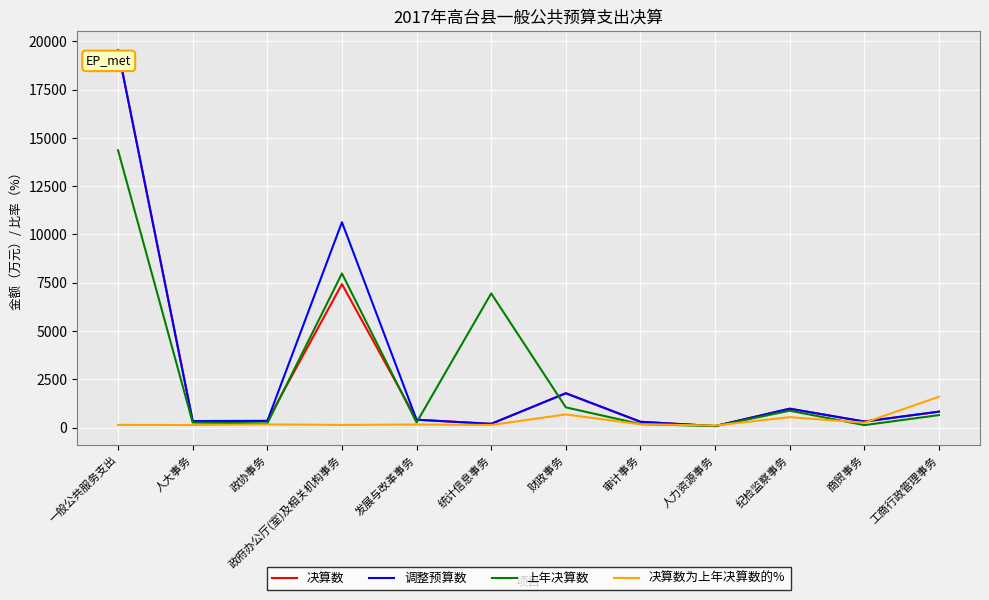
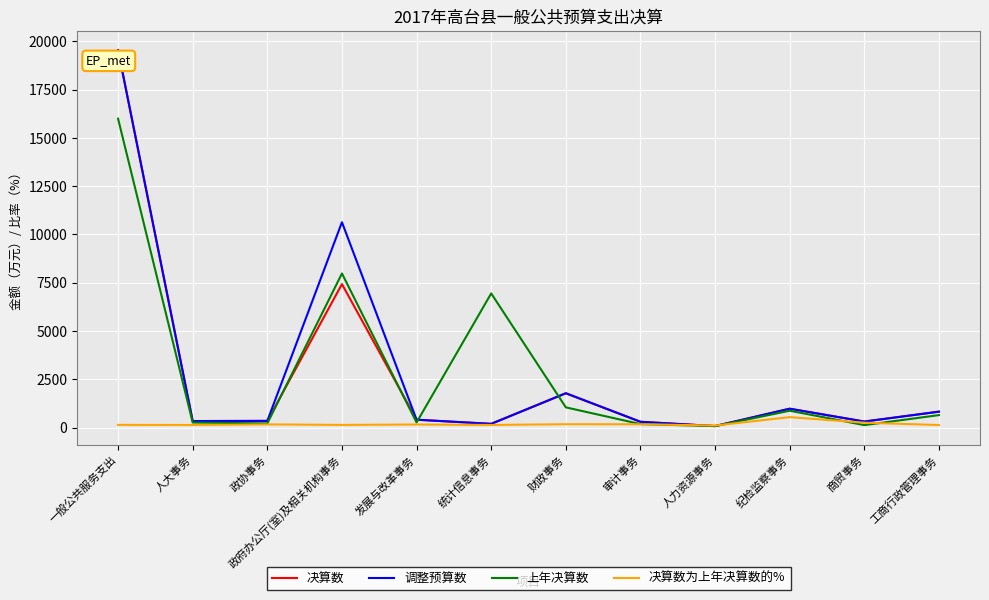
  {
    "决算数": {
      "政府办公厅(室)及相关机构事务": 7400
    },
    "调整预算数": {
      "政府办公厅(室)及相关机构事务": 10600
    },
    "上年决算数": {
-     "一般公共服务支出": 14400,
+     "一般公共服务支出": 16000,
      "政府办公厅(室)及相关机构事务": 8000,
      "统计信息事务": 6900,
      "财政事务": 1000,
      "工商行政管理事务": 600
    },
    "决算数为上年决算数的%": {
      "一般公共服务支出": 100,
      "政府办公厅(室)及相关机构事务": 100,
-     "财政事务": 700,
+     "财政事务": 200,
      "纪检监察事务": 500,
-     "工商行政管理事务": 1600
+     "工商行政管理事务": 100
    }
  }
